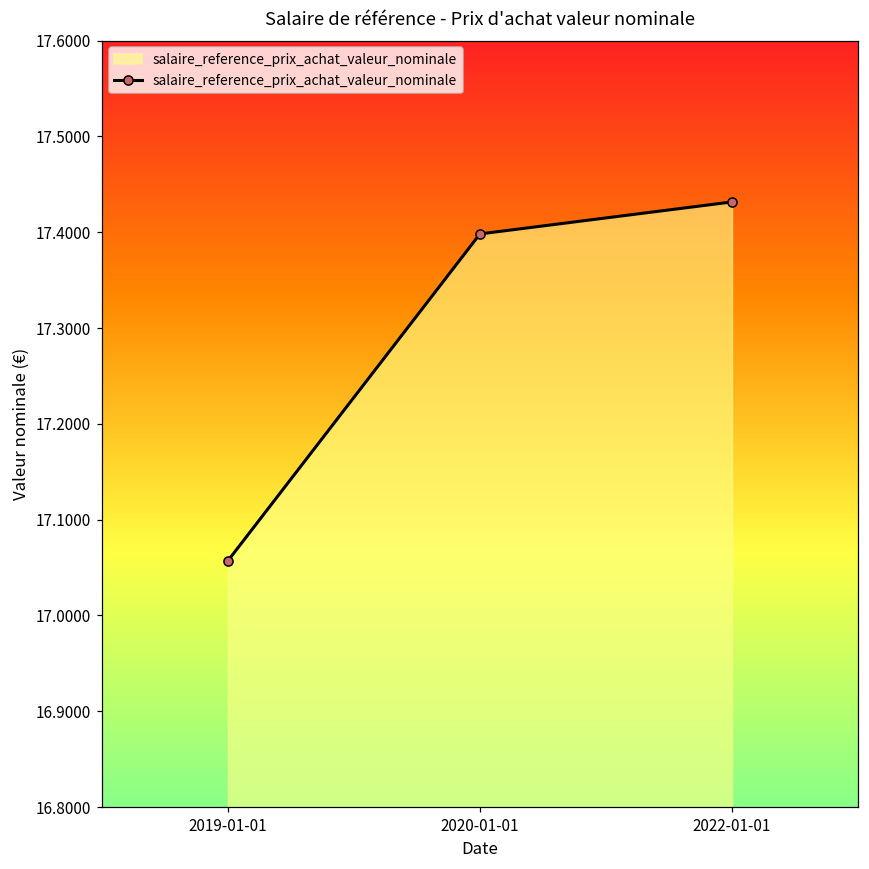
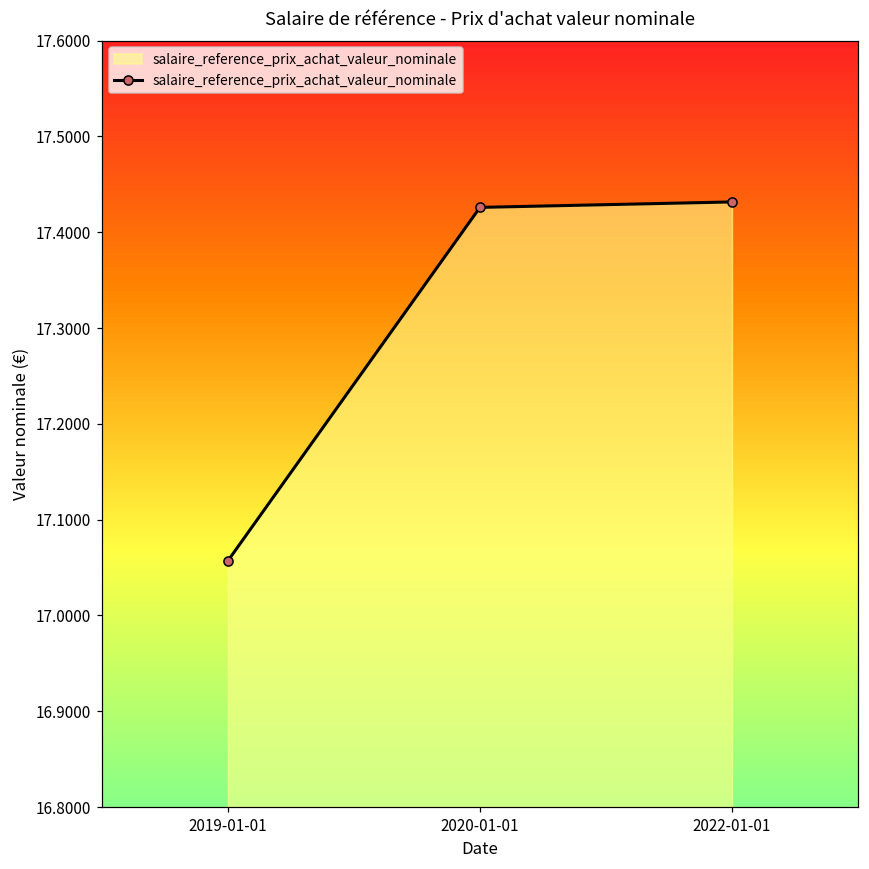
  {
    "2019-01-01": 17.06,
-   "2020-01-01": 17.40,
+   "2020-01-01": 17.43,
    "2022-01-01": 17.43
  }
